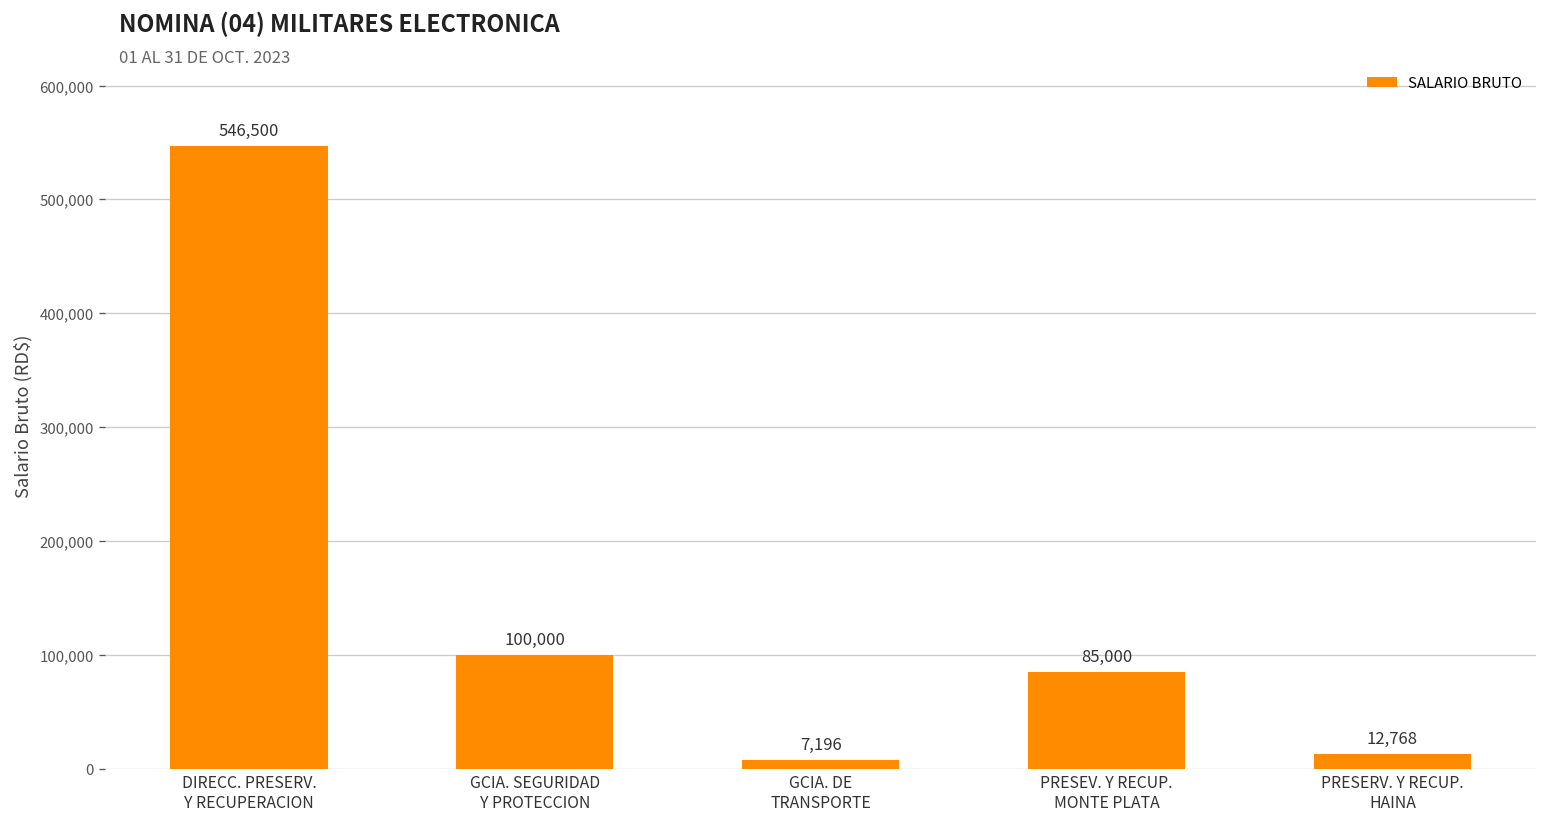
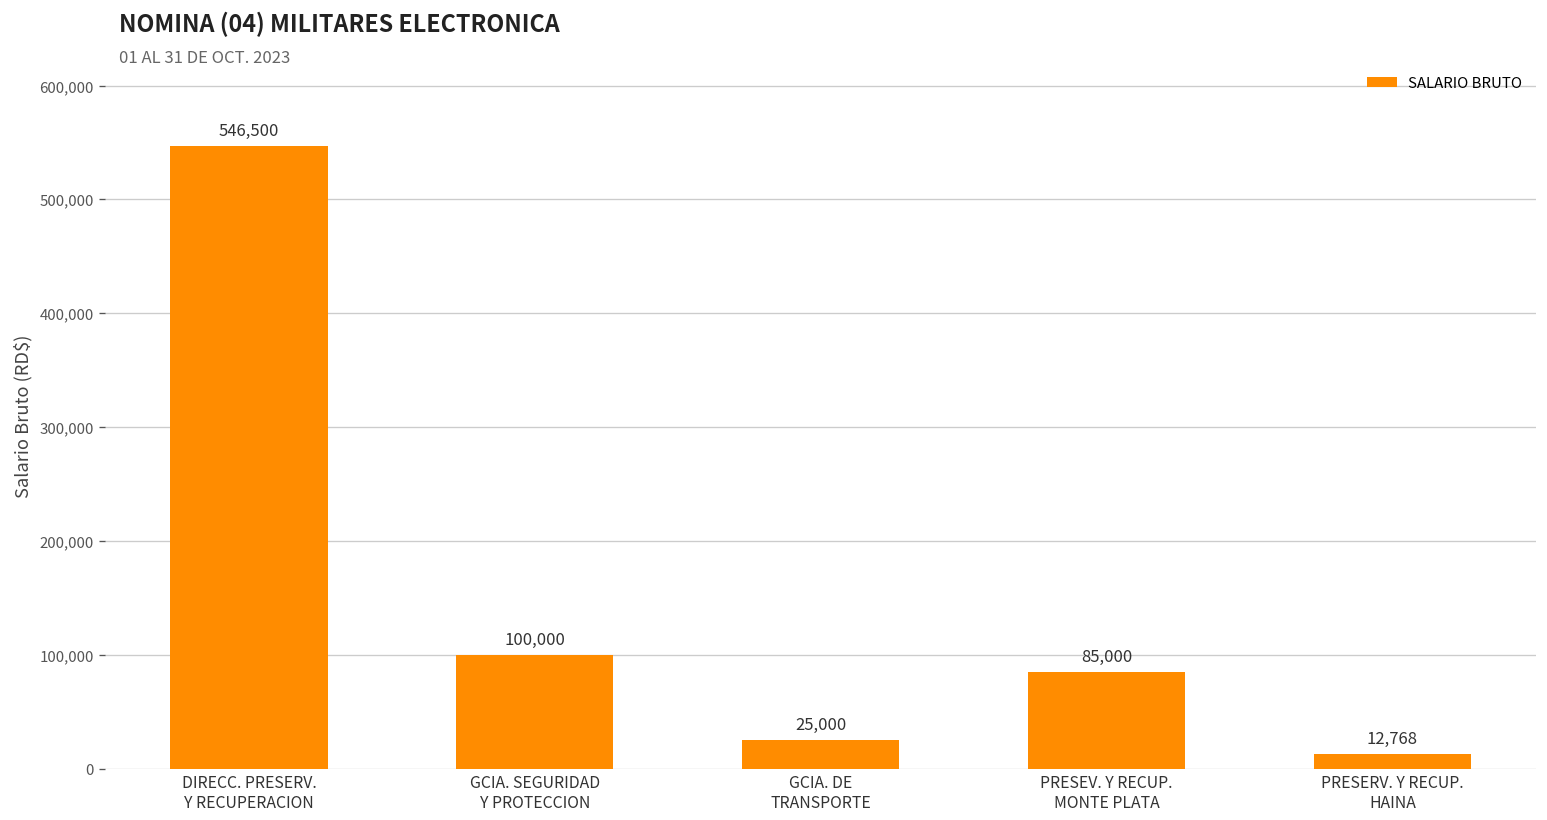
  {
    "DIRECC. PRESERV. Y RECUPERACION": "546,500",
    "GCIA. SEGURIDAD Y PROTECCION": "100,000",
-   "GCIA. DE TRANSPORTE": "7,196",
+   "GCIA. DE TRANSPORTE": "25,000",
    "PRESEV. Y RECUP. MONTE PLATA": "85,000",
    "PRESERV. Y RECUP. HAINA": "12,768"
  }
